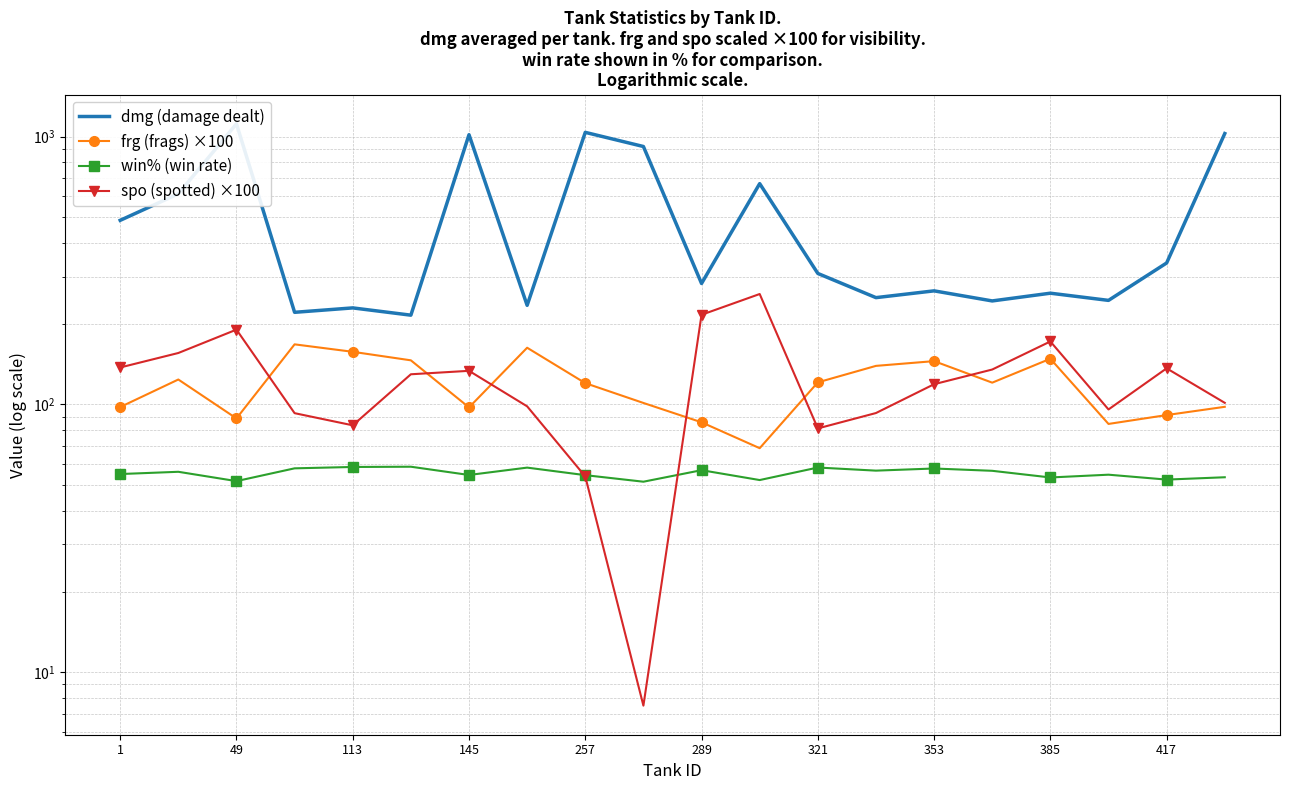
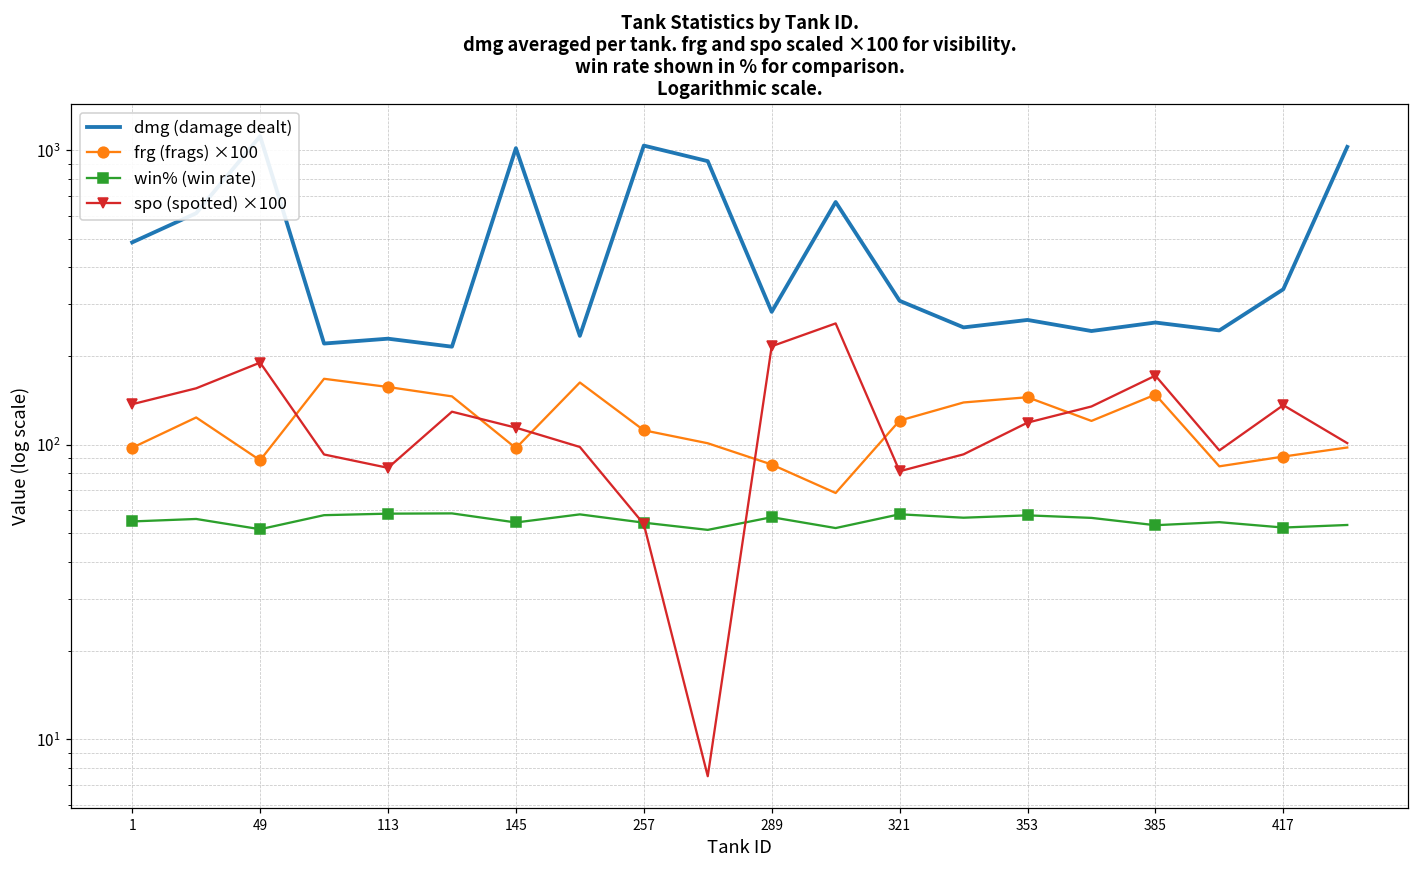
  {
    "dmg (damage dealt)": {
      "113": 230,
      "145": 1020,
      "257": 1040,
      "289": 280,
      "321": 310,
      "353": 270,
      "385": 260,
      "417": 340
    },
    "frg (frags) ×100": {
      "49": 89,
      "113": 160,
      "145": 97,
-     "257": 120,
+     "257": 112,
      "289": 86,
      "321": 120,
      "353": 150,
      "385": 150,
      "417": 91
    },
    "win% (win rate)": {
      "49": 52,
      "113": 58,
      "145": 54,
      "289": 57,
      "321": 58,
      "353": 58,
      "385": 53,
      "417": 52
    },
    "spo (spotted) ×100": {
      "49": 190,
      "113": 84,
-     "145": 130,
+     "145": 114,
      "289": 220,
      "321": 81,
      "353": 120,
      "385": 170,
      "417": 140
    }
  }
